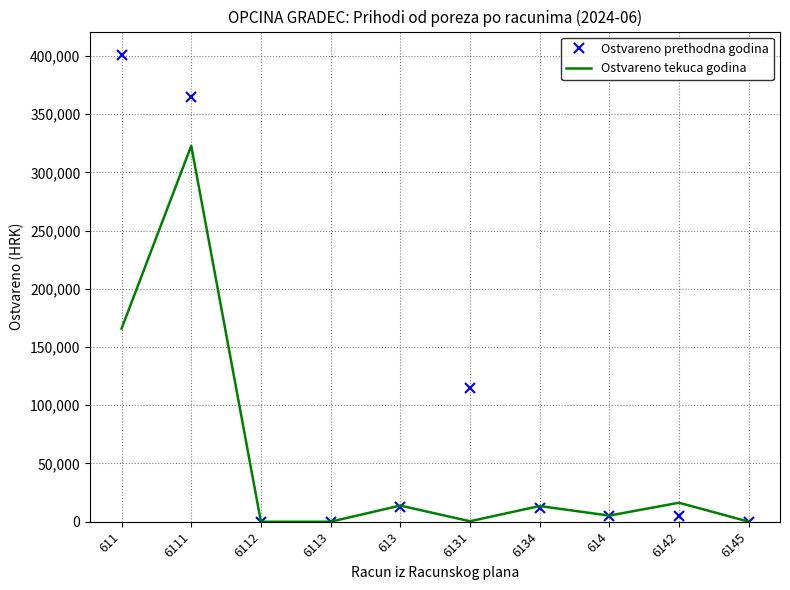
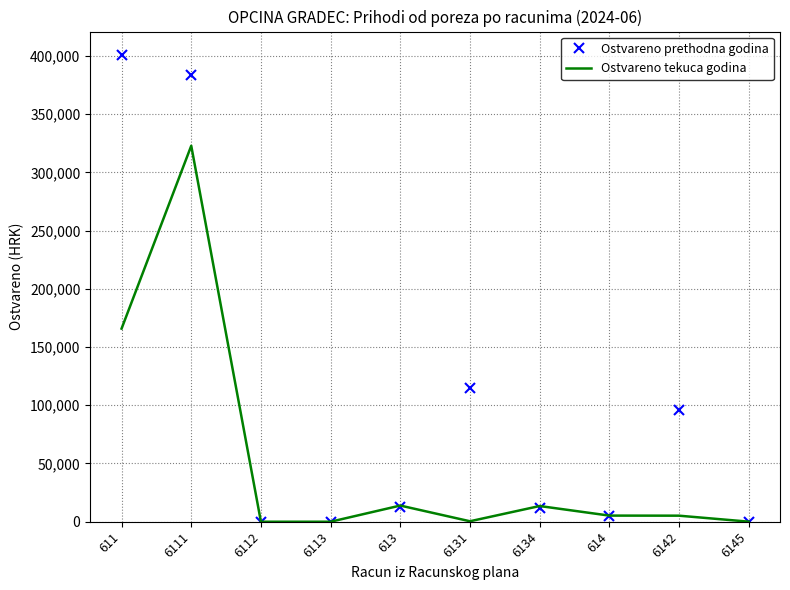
  {
    "Ostvareno prethodna godina": {
      "611": "401,000",
-     "6111": "364,000",
+     "6111": "384,000",
      "6131": "115,000",
-     "6142": "5,000"
+     "6142": "96,000"
    },
    "Ostvareno tekuca godina": {
      "611": "166,000",
      "6111": "323,000",
      "6131": "0",
-     "6142": "16,000"
+     "6142": "5,000"
    }
  }
